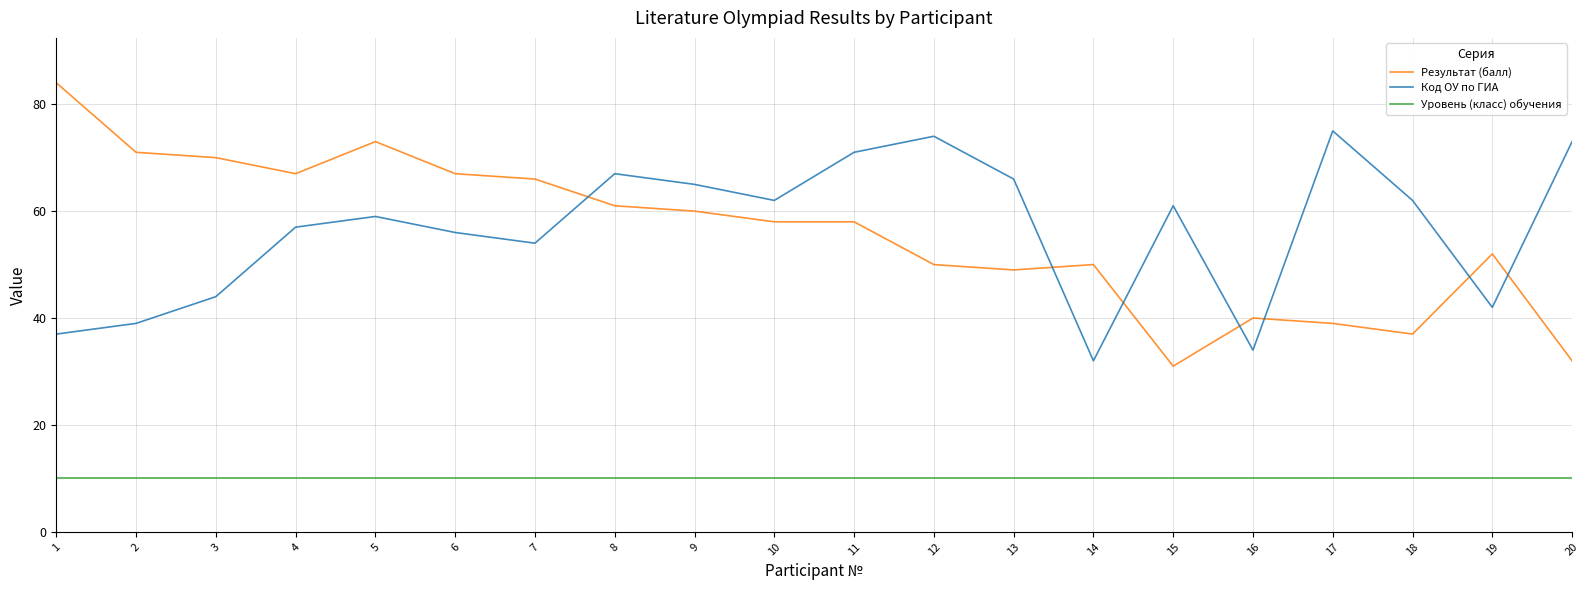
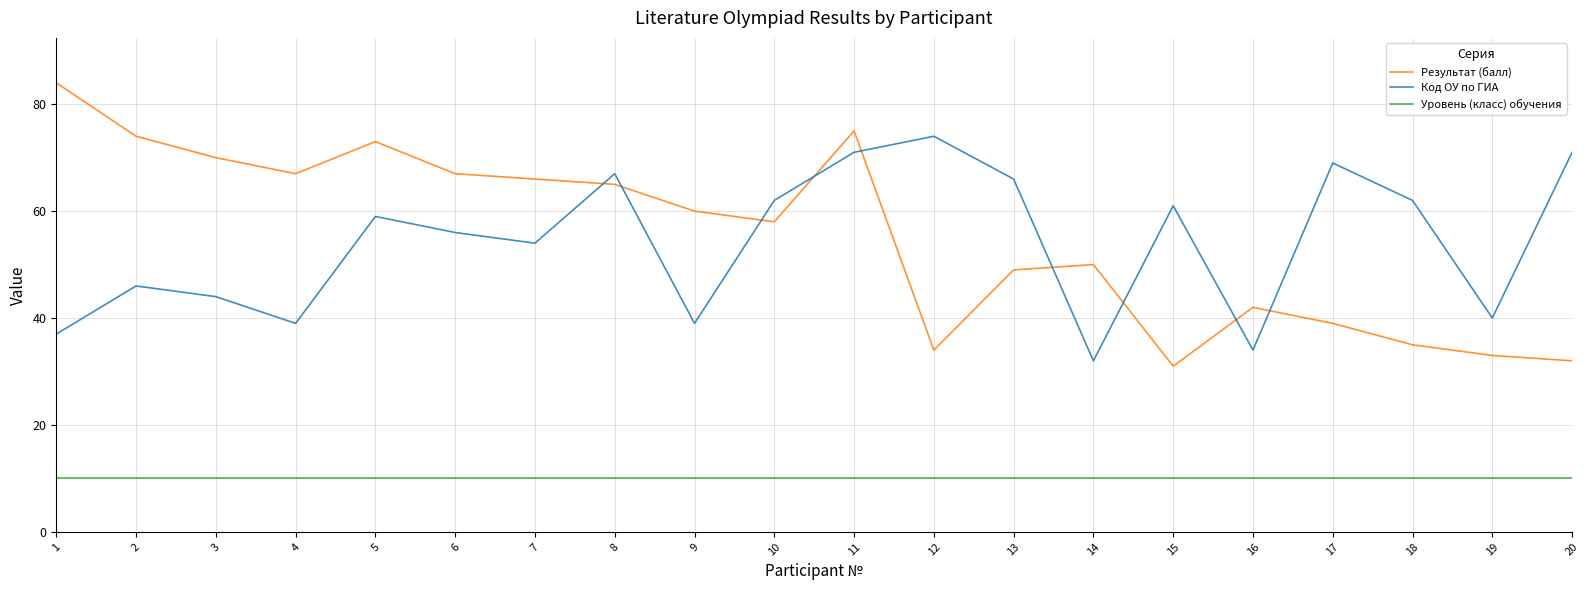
  {
    "Результат (балл)": {
      "1": 84,
-     "2": 71,
+     "2": 74,
      "3": 70,
      "4": 67,
      "5": 73,
      "6": 67,
      "7": 66,
-     "8": 61,
+     "8": 65,
      "9": 60,
      "10": 58,
-     "11": 58,
-     "12": 50,
+     "11": 75,
+     "12": 34,
      "13": 49,
      "14": 50,
      "15": 31,
-     "16": 40,
+     "16": 42,
      "17": 39,
-     "18": 37,
-     "19": 52,
+     "18": 35,
+     "19": 33,
      "20": 32
    },
    "Код ОУ по ГИА": {
      "1": 37,
-     "2": 39,
+     "2": 46,
      "3": 44,
-     "4": 57,
+     "4": 39,
      "5": 59,
      "6": 56,
      "7": 54,
      "8": 67,
-     "9": 65,
+     "9": 39,
      "10": 62,
      "11": 71,
      "12": 74,
      "13": 66,
      "14": 32,
      "15": 61,
      "16": 34,
-     "17": 75,
+     "17": 69,
      "18": 62,
-     "19": 42,
-     "20": 73
+     "19": 40,
+     "20": 71
    },
    "Уровень (класс) обучения": {
      "1": 10,
      "2": 10,
      "3": 10,
      "4": 10,
      "5": 10,
      "6": 10,
      "7": 10,
      "8": 10,
      "9": 10,
      "10": 10,
      "11": 10,
      "12": 10,
      "13": 10,
      "14": 10,
      "15": 10,
      "16": 10,
      "17": 10,
      "18": 10,
      "19": 10,
      "20": 10
    }
  }
